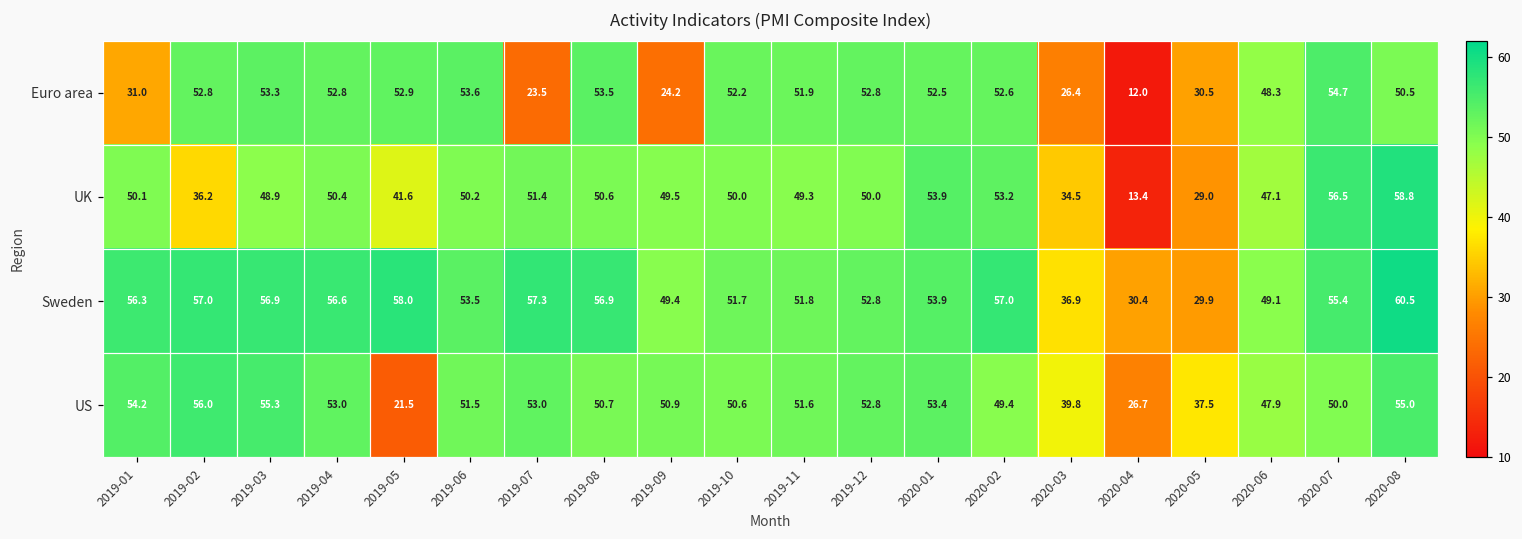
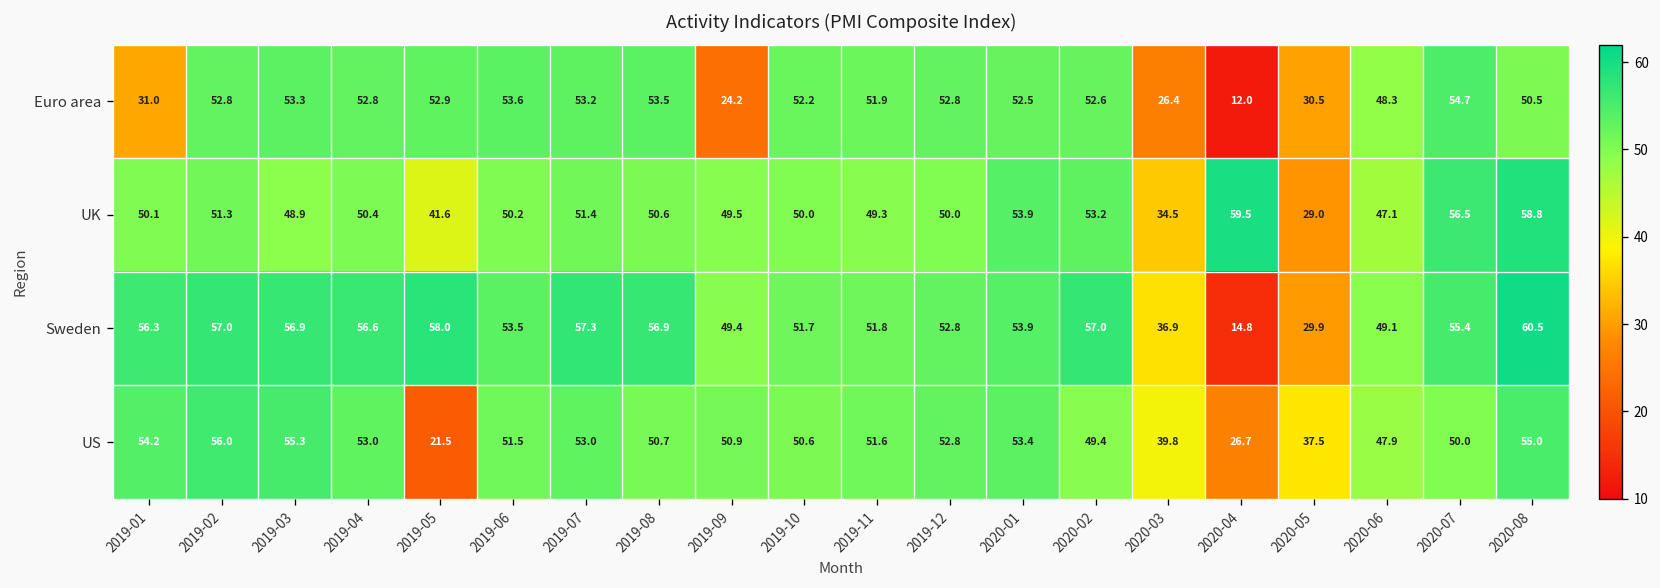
  {
    "Euro area": {
      "2019-01": 31.0,
      "2019-02": 52.8,
      "2019-03": 53.3,
      "2019-04": 52.8,
      "2019-05": 52.9,
      "2019-06": 53.6,
-     "2019-07": 23.5,
+     "2019-07": 53.2,
      "2019-08": 53.5,
      "2019-09": 24.2,
      "2019-10": 52.2,
      "2019-11": 51.9,
      "2019-12": 52.8,
      "2020-01": 52.5,
      "2020-02": 52.6,
      "2020-03": 26.4,
      "2020-04": 12.0,
      "2020-05": 30.5,
      "2020-06": 48.3,
      "2020-07": 54.7,
      "2020-08": 50.5
    },
    "UK": {
      "2019-01": 50.1,
-     "2019-02": 36.2,
+     "2019-02": 51.3,
      "2019-03": 48.9,
      "2019-04": 50.4,
      "2019-05": 41.6,
      "2019-06": 50.2,
      "2019-07": 51.4,
      "2019-08": 50.6,
      "2019-09": 49.5,
      "2019-10": 50.0,
      "2019-11": 49.3,
      "2019-12": 50.0,
      "2020-01": 53.9,
      "2020-02": 53.2,
      "2020-03": 34.5,
-     "2020-04": 13.4,
+     "2020-04": 59.5,
      "2020-05": 29.0,
      "2020-06": 47.1,
      "2020-07": 56.5,
      "2020-08": 58.8
    },
    "Sweden": {
      "2019-01": 56.3,
      "2019-02": 57.0,
      "2019-03": 56.9,
      "2019-04": 56.6,
      "2019-05": 58.0,
      "2019-06": 53.5,
      "2019-07": 57.3,
      "2019-08": 56.9,
      "2019-09": 49.4,
      "2019-10": 51.7,
      "2019-11": 51.8,
      "2019-12": 52.8,
      "2020-01": 53.9,
      "2020-02": 57.0,
      "2020-03": 36.9,
-     "2020-04": 30.4,
+     "2020-04": 14.8,
      "2020-05": 29.9,
      "2020-06": 49.1,
      "2020-07": 55.4,
      "2020-08": 60.5
    },
    "US": {
      "2019-01": 54.2,
      "2019-02": 56.0,
      "2019-03": 55.3,
      "2019-04": 53.0,
      "2019-05": 21.5,
      "2019-06": 51.5,
      "2019-07": 53.0,
      "2019-08": 50.7,
      "2019-09": 50.9,
      "2019-10": 50.6,
      "2019-11": 51.6,
      "2019-12": 52.8,
      "2020-01": 53.4,
      "2020-02": 49.4,
      "2020-03": 39.8,
      "2020-04": 26.7,
      "2020-05": 37.5,
      "2020-06": 47.9,
      "2020-07": 50.0,
      "2020-08": 55.0
    }
  }
